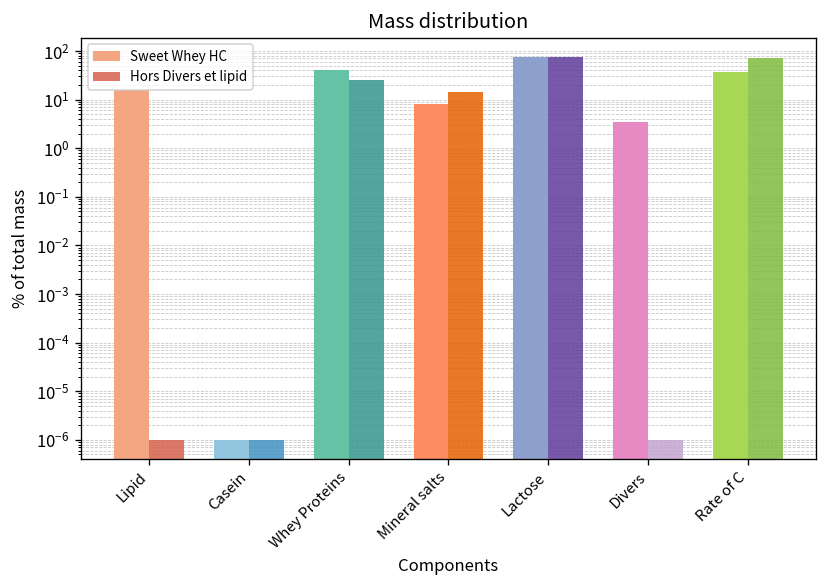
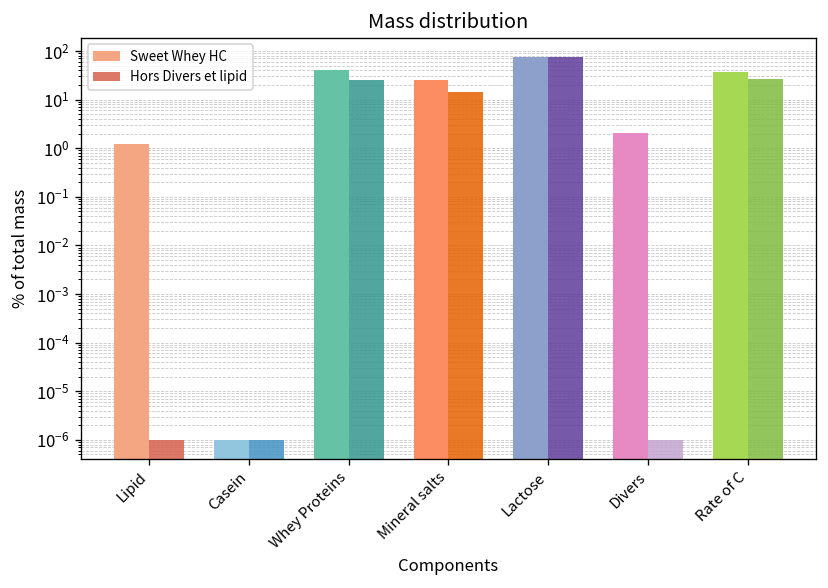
  {
    "Sweet Whey HC": {
-     "Lipid": 16,
+     "Lipid": 1.2,
      "Casein": 0.0000010,
      "Whey Proteins": 40,
-     "Mineral salts": 8,
+     "Mineral salts": 30,
      "Lactose": 80,
-     "Divers": 4,
+     "Divers": 2,
      "Rate of C": 40
    },
    "Hors Divers et lipid": {
      "Lipid": 0.0000010,
      "Casein": 0.0000010,
      "Whey Proteins": 30,
      "Mineral salts": 14,
      "Lactose": 80,
      "Divers": 0.0000010,
-     "Rate of C": 70
+     "Rate of C": 30
    }
  }
